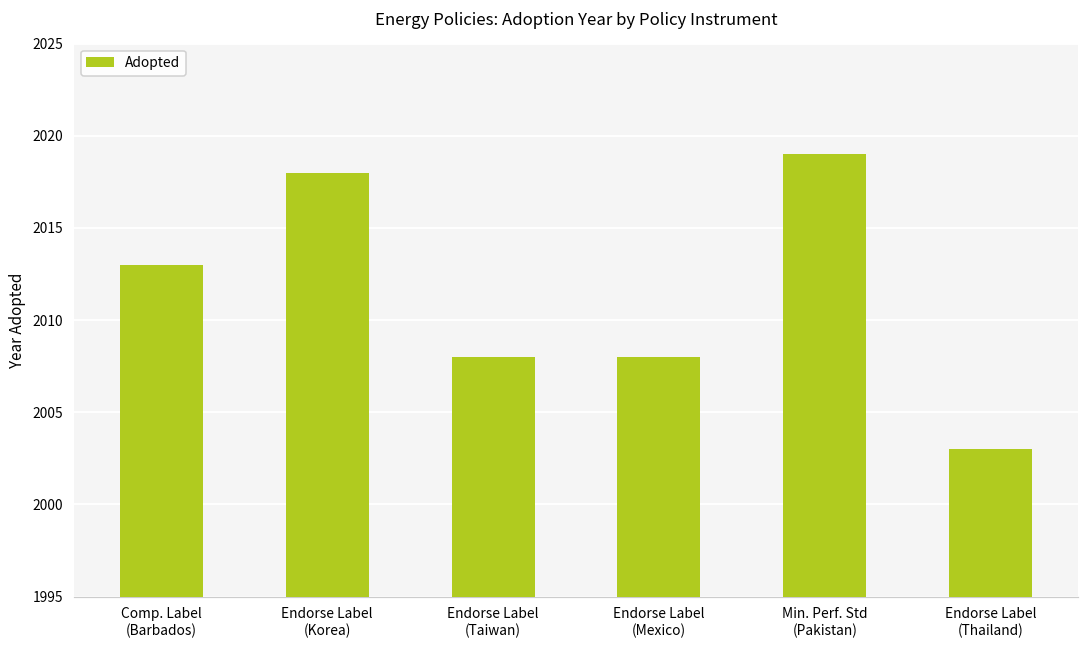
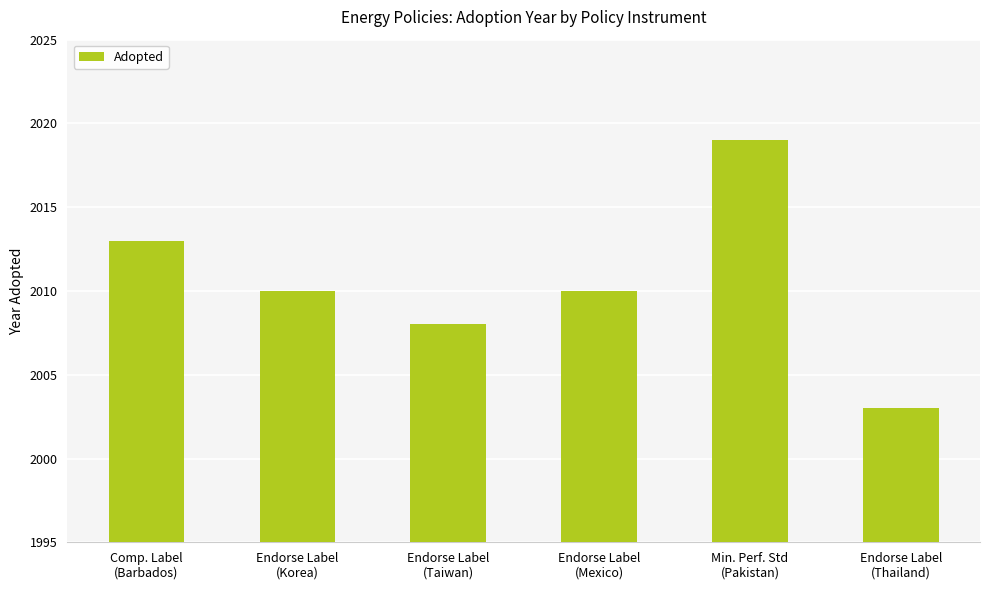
  {
    "Comp. Label (Barbados)": 2013,
-   "Endorse Label (Korea)": 2018,
+   "Endorse Label (Korea)": 2010,
    "Endorse Label (Taiwan)": 2008,
-   "Endorse Label (Mexico)": 2008,
+   "Endorse Label (Mexico)": 2010,
    "Min. Perf. Std (Pakistan)": 2019,
    "Endorse Label (Thailand)": 2003
  }
